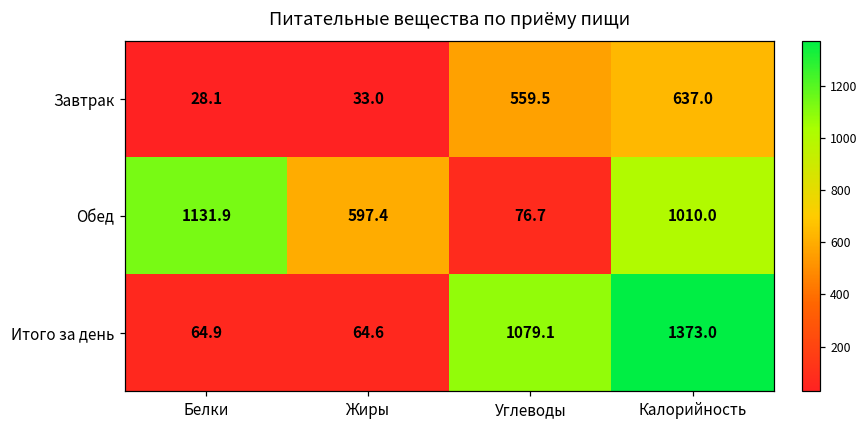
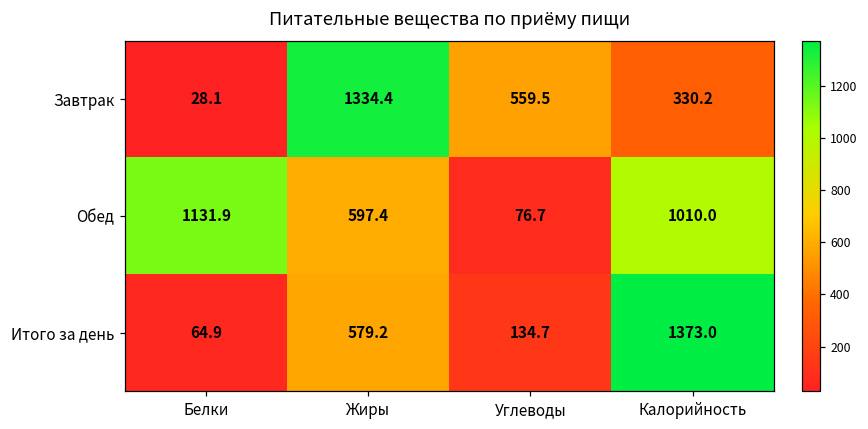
  {
    "Завтрак": {
      "Белки": 28.1,
-     "Жиры": 33.0,
+     "Жиры": 1334.4,
      "Углеводы": 559.5,
-     "Калорийность": 637.0
+     "Калорийность": 330.2
    },
    "Обед": {
      "Белки": 1131.9,
      "Жиры": 597.4,
      "Углеводы": 76.7,
      "Калорийность": 1010.0
    },
    "Итого за день": {
      "Белки": 64.9,
-     "Жиры": 64.6,
-     "Углеводы": 1079.1,
+     "Жиры": 579.2,
+     "Углеводы": 134.7,
      "Калорийность": 1373.0
    }
  }
